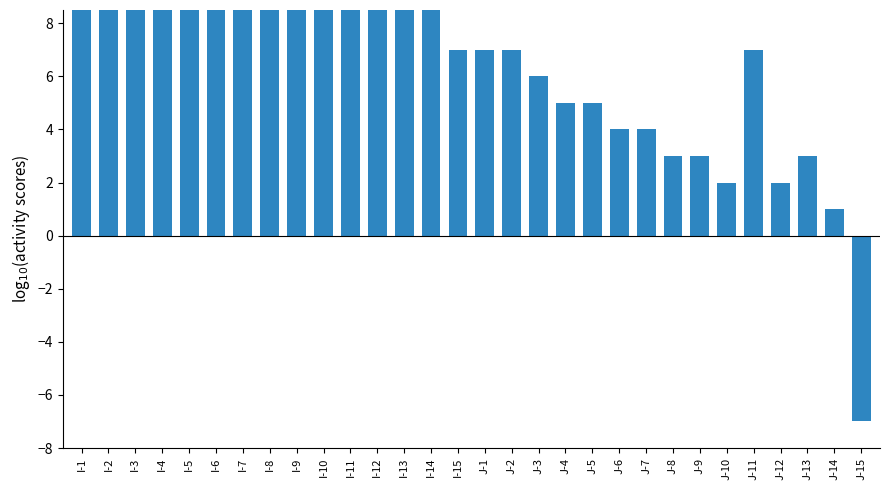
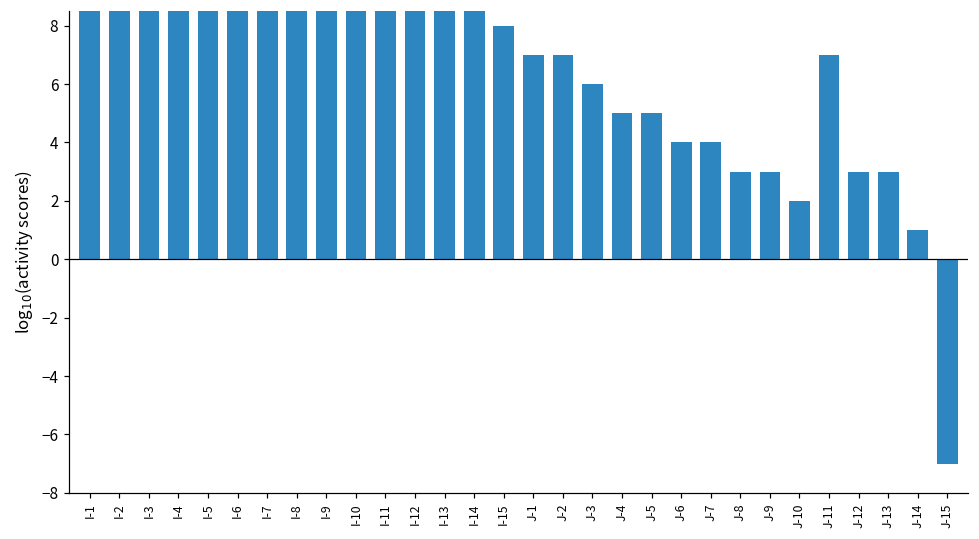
  {
-   "I-15": 7,
+   "I-15": 8,
    "J-1": 7,
    "J-2": 7,
    "J-3": 6,
    "J-4": 5,
    "J-5": 5,
    "J-6": 4,
    "J-7": 4,
    "J-8": 3,
    "J-9": 3,
    "J-10": 2,
    "J-11": 7,
-   "J-12": 2,
+   "J-12": 3,
    "J-13": 3,
    "J-14": 1,
    "J-15": -7
  }
